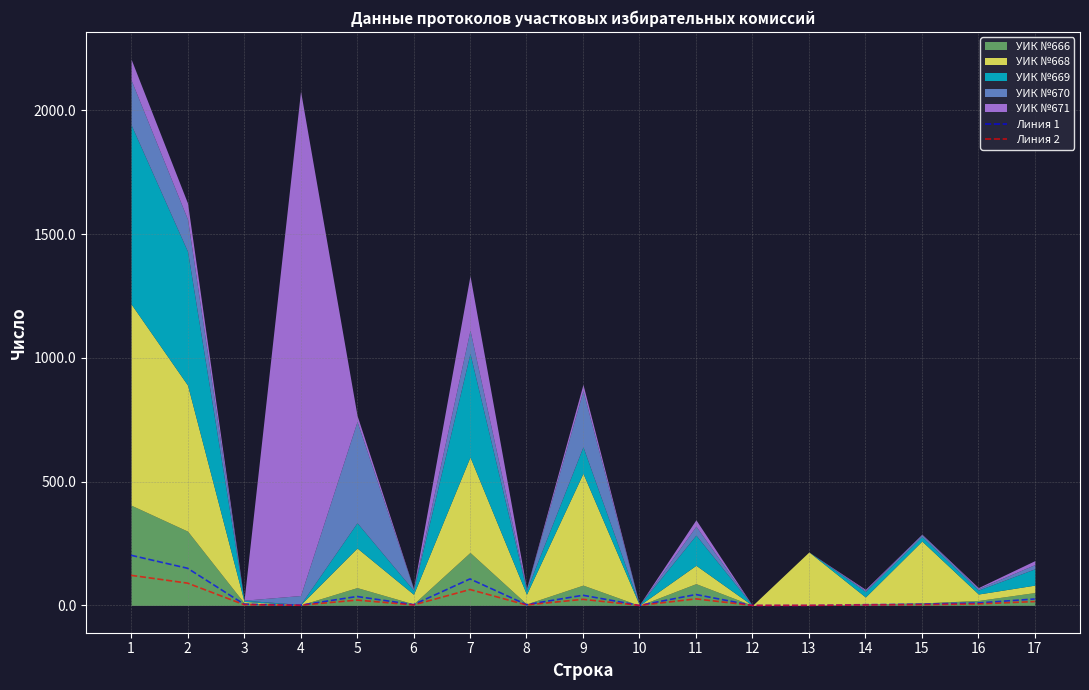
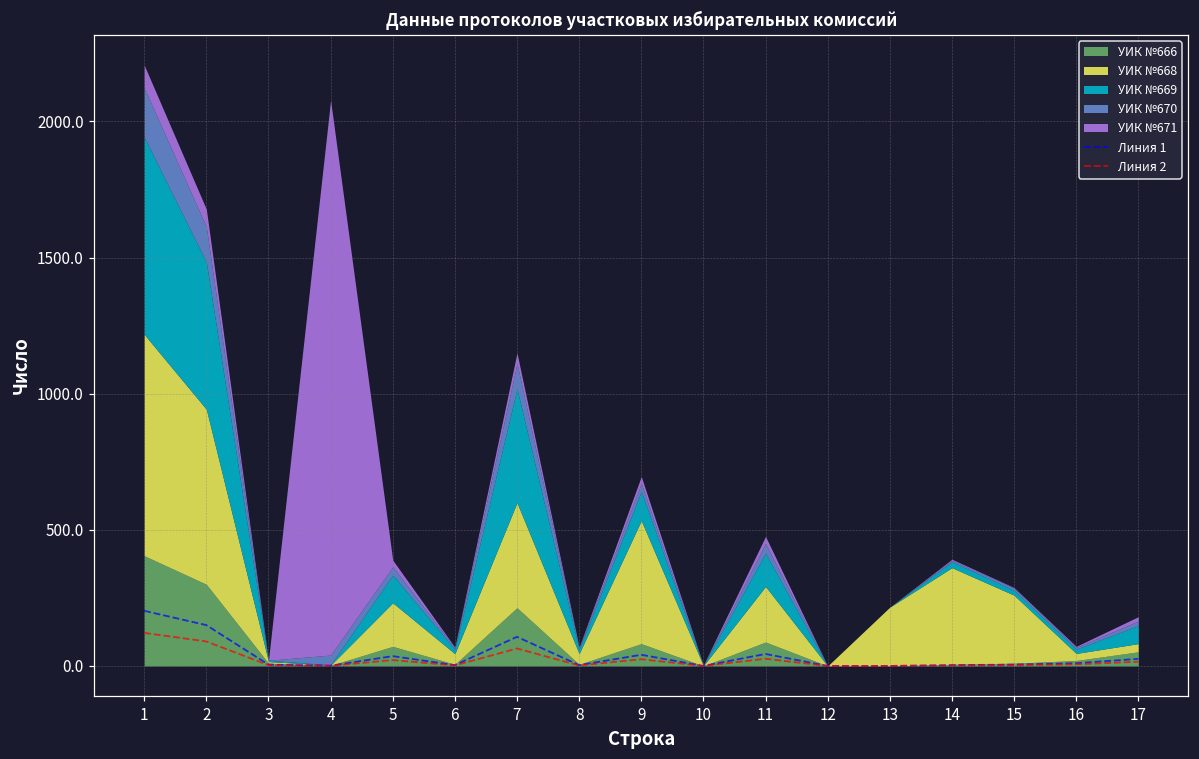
  {
    "Линия 1": {
      "1": 200,
      "2": 150,
      "5": 40,
      "7": 110,
      "9": 40,
      "11": 40
    },
    "УИК №666": {
      "1": 410,
      "2": 300,
      "5": 70,
      "7": 210,
      "9": 80,
      "11": 90,
      "17": 50
    },
    "Линия 2": {
      "1": 120,
      "2": 90,
      "5": 20,
      "7": 60,
      "9": 20,
      "11": 30
    },
    "УИК №668": {
      "1": 810,
-     "2": 590,
+     "2": 640,
      "5": 160,
      "6": 40,
      "7": 390,
      "8": 40,
      "9": 450,
-     "11": 70,
-     "14": 30,
+     "11": 200,
+     "14": 360,
      "15": 250,
      "16": 30,
      "17": 30
    },
    "УИК №669": {
      "1": 720,
      "2": 540,
      "5": 100,
      "7": 420,
      "9": 110,
      "11": 120,
      "17": 70
    },
    "УИК №670": {
      "1": 180,
      "2": 130,
      "4": 40,
-     "5": 410,
+     "5": 30,
      "7": 90,
-     "9": 230,
+     "9": 30,
      "11": 40,
      "17": 20
    },
    "УИК №671": {
      "1": 80,
      "2": 70,
      "4": 2040,
      "5": 30,
-     "7": 220,
+     "7": 40,
      "9": 30,
      "11": 30,
      "17": 20
    }
  }
